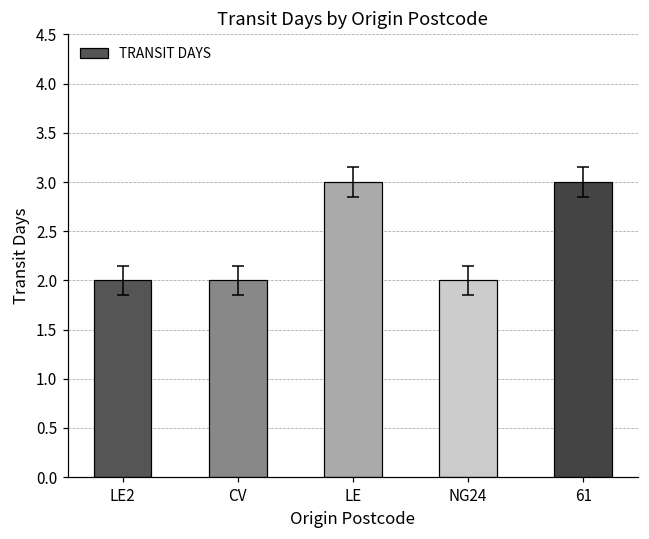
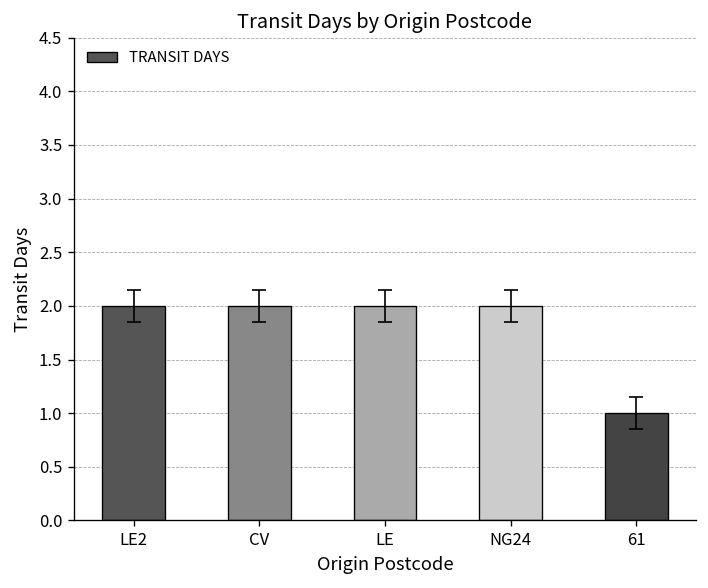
  {
    "TRANSIT DAYS": {
      "LE2": 2,
      "CV": 2,
-     "LE": 3,
+     "LE": 2,
      "NG24": 2,
-     "61": 3
+     "61": 1
    }
  }
